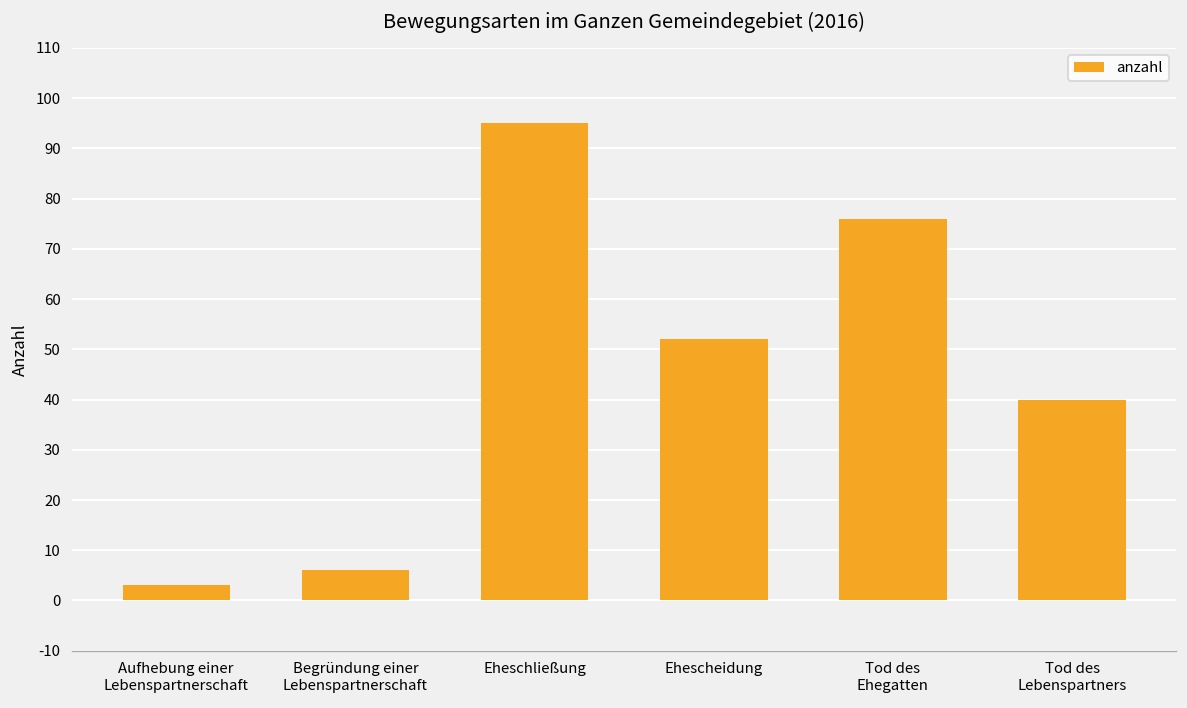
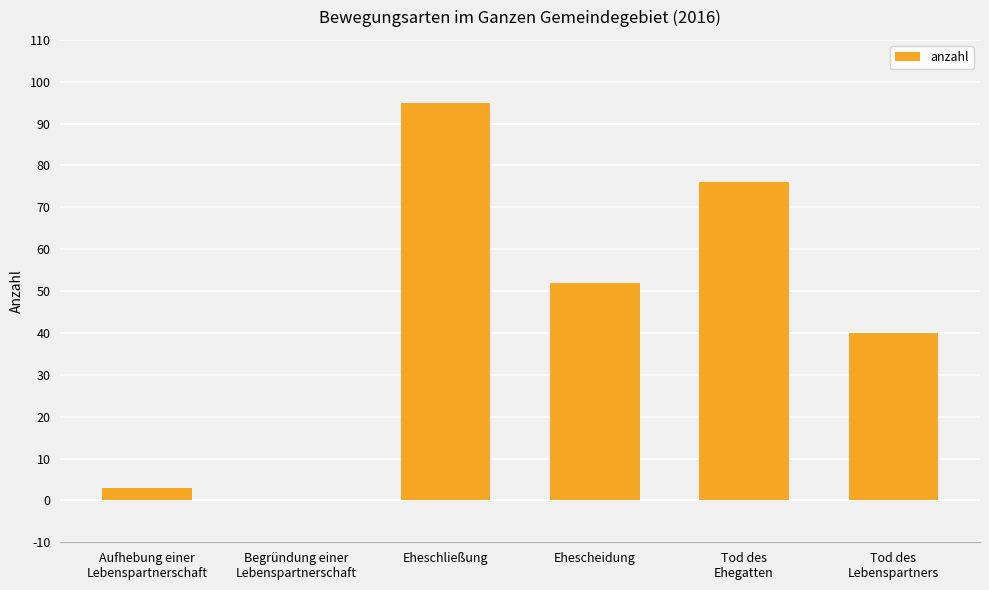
  {
    "Aufhebung einer Lebenspartnerschaft": 3,
-   "Begründung einer Lebenspartnerschaft": 6,
+   "Begründung einer Lebenspartnerschaft": 0,
    "Eheschließung": 95,
    "Ehescheidung": 52,
    "Tod des Ehegatten": 76,
    "Tod des Lebenspartners": 40
  }
